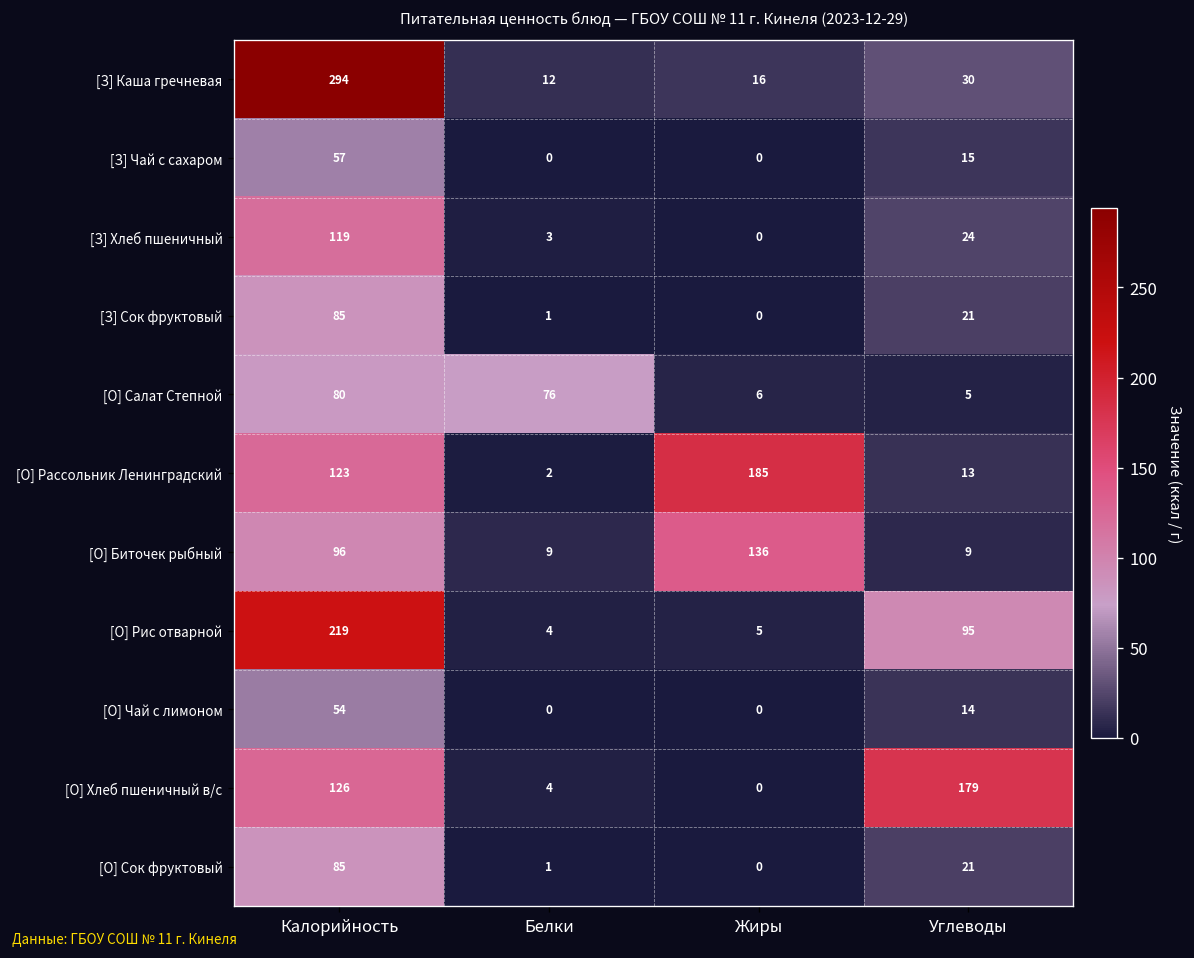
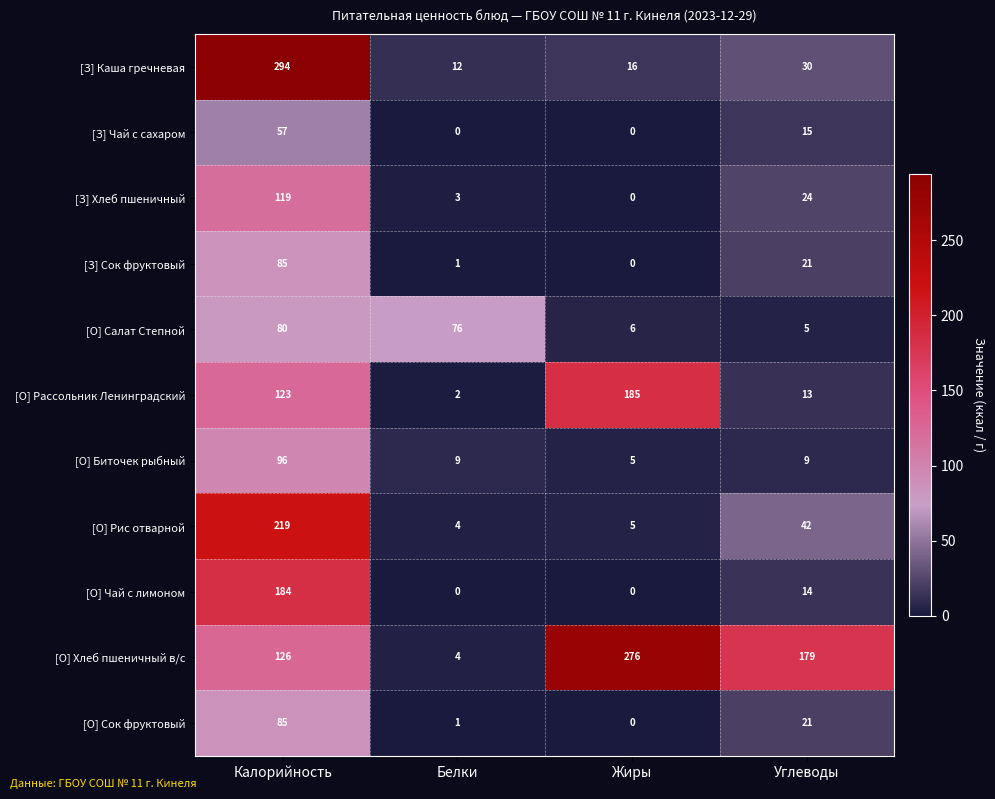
  {
    "[З] Каша гречневая": {
      "Калорийность": 294,
      "Белки": 12,
      "Жиры": 16,
      "Углеводы": 30
    },
    "[З] Чай с сахаром": {
      "Калорийность": 57,
      "Белки": 0,
      "Жиры": 0,
      "Углеводы": 15
    },
    "[З] Хлеб пшеничный": {
      "Калорийность": 119,
      "Белки": 3,
      "Жиры": 0,
      "Углеводы": 24
    },
    "[З] Сок фруктовый": {
      "Калорийность": 85,
      "Белки": 1,
      "Жиры": 0,
      "Углеводы": 21
    },
    "[О] Салат Степной": {
      "Калорийность": 80,
      "Белки": 76,
      "Жиры": 6,
      "Углеводы": 5
    },
    "[О] Рассольник Ленинградский": {
      "Калорийность": 123,
      "Белки": 2,
      "Жиры": 185,
      "Углеводы": 13
    },
    "[О] Биточек рыбный": {
      "Калорийность": 96,
      "Белки": 9,
-     "Жиры": 136,
+     "Жиры": 5,
      "Углеводы": 9
    },
    "[О] Рис отварной": {
      "Калорийность": 219,
      "Белки": 4,
      "Жиры": 5,
-     "Углеводы": 95
+     "Углеводы": 42
    },
    "[О] Чай с лимоном": {
-     "Калорийность": 54,
+     "Калорийность": 184,
      "Белки": 0,
      "Жиры": 0,
      "Углеводы": 14
    },
    "[О] Хлеб пшеничный в/с": {
      "Калорийность": 126,
      "Белки": 4,
-     "Жиры": 0,
+     "Жиры": 276,
      "Углеводы": 179
    },
    "[О] Сок фруктовый": {
      "Калорийность": 85,
      "Белки": 1,
      "Жиры": 0,
      "Углеводы": 21
    }
  }
